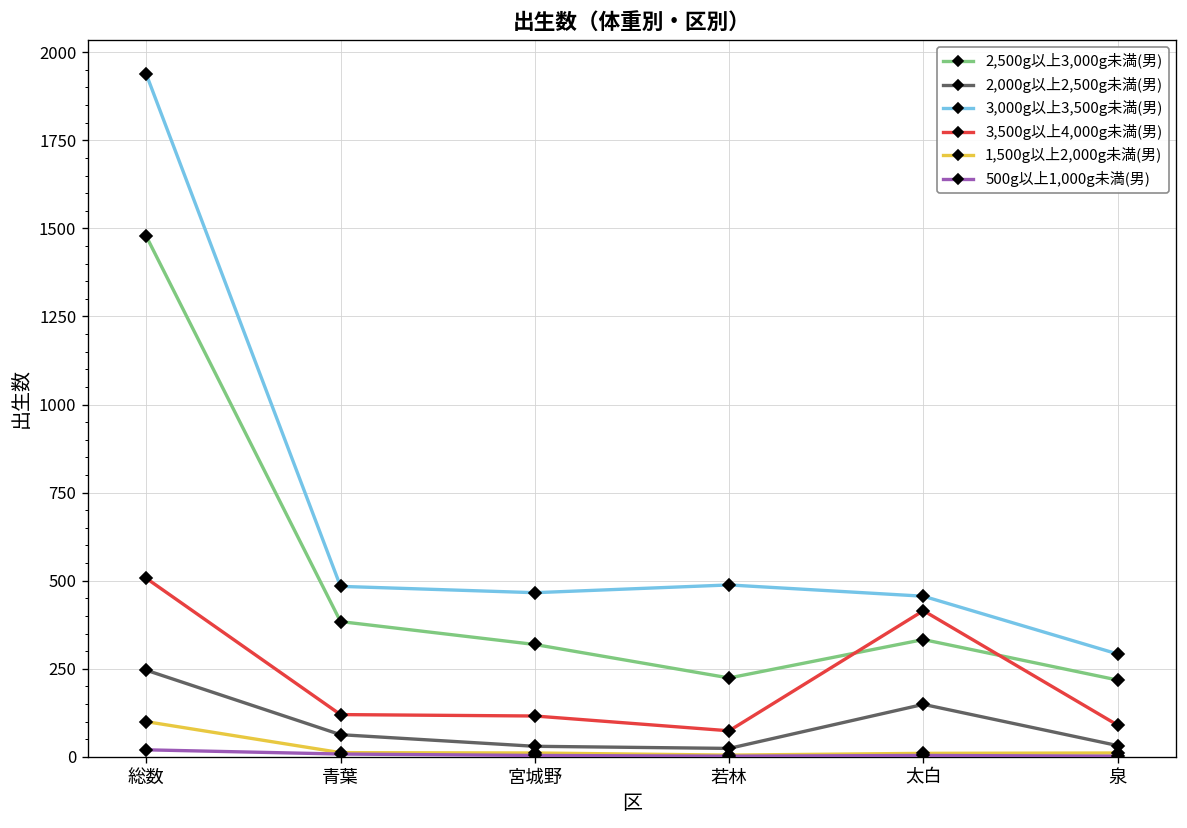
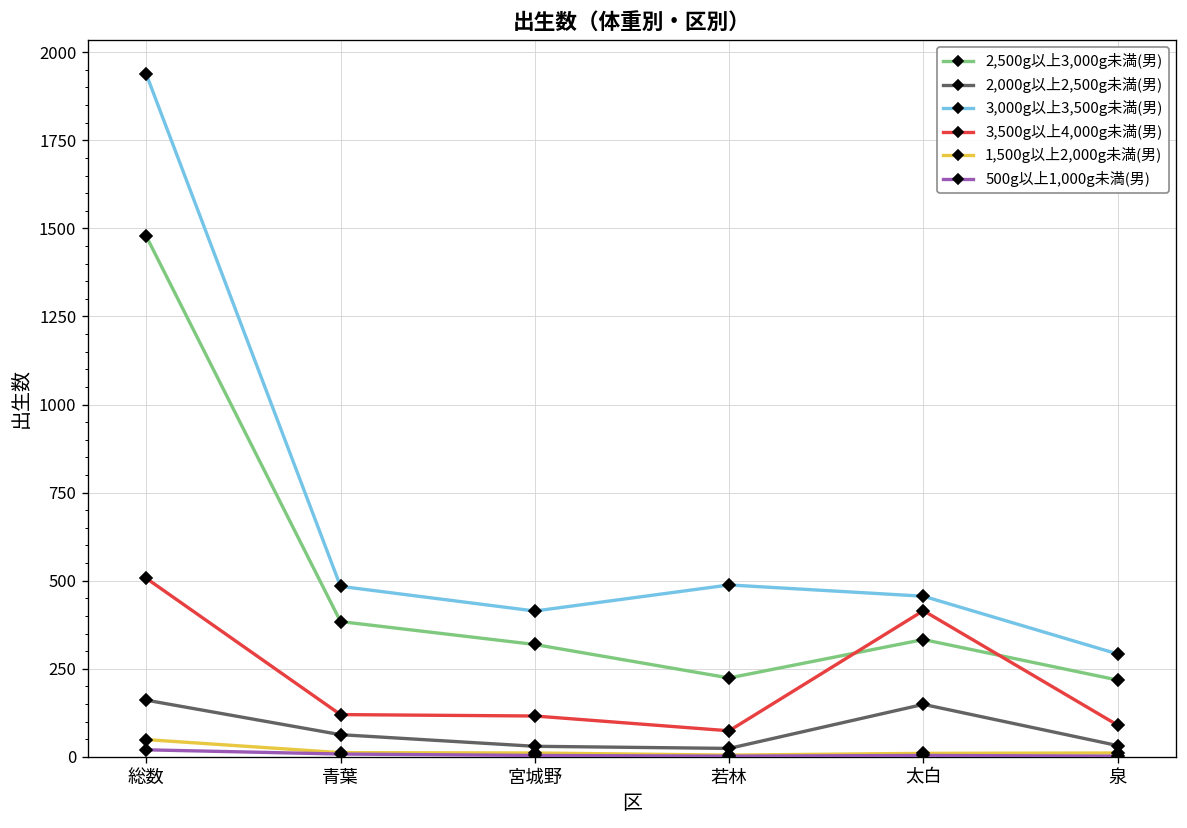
  {
    "2,500g以上3,000g未満(男)": {
      "総数": 1480,
      "青葉": 380,
      "宮城野": 320,
      "若林": 220,
      "太白": 330,
      "泉": 220
    },
    "2,000g以上2,500g未満(男)": {
-     "総数": 250,
+     "総数": 160,
      "青葉": 60,
      "宮城野": 30,
      "若林": 20,
      "太白": 150,
      "泉": 30
    },
    "3,000g以上3,500g未満(男)": {
      "総数": 1940,
      "青葉": 480,
-     "宮城野": 470,
+     "宮城野": 410,
      "若林": 490,
      "太白": 460,
      "泉": 290
    },
    "3,500g以上4,000g未満(男)": {
      "総数": 510,
      "青葉": 120,
      "宮城野": 120,
      "若林": 70,
      "太白": 420,
      "泉": 90
    },
    "1,500g以上2,000g未満(男)": {
-     "総数": 100,
+     "総数": 50,
      "泉": 10
    },
    "500g以上1,000g未満(男)": {
      "総数": 20,
      "泉": 0
    }
  }
